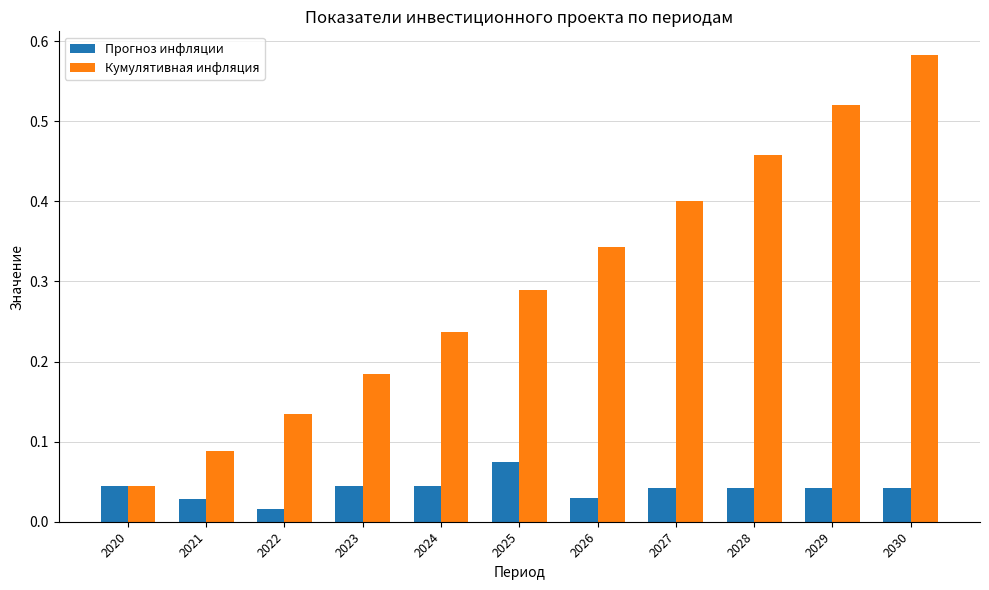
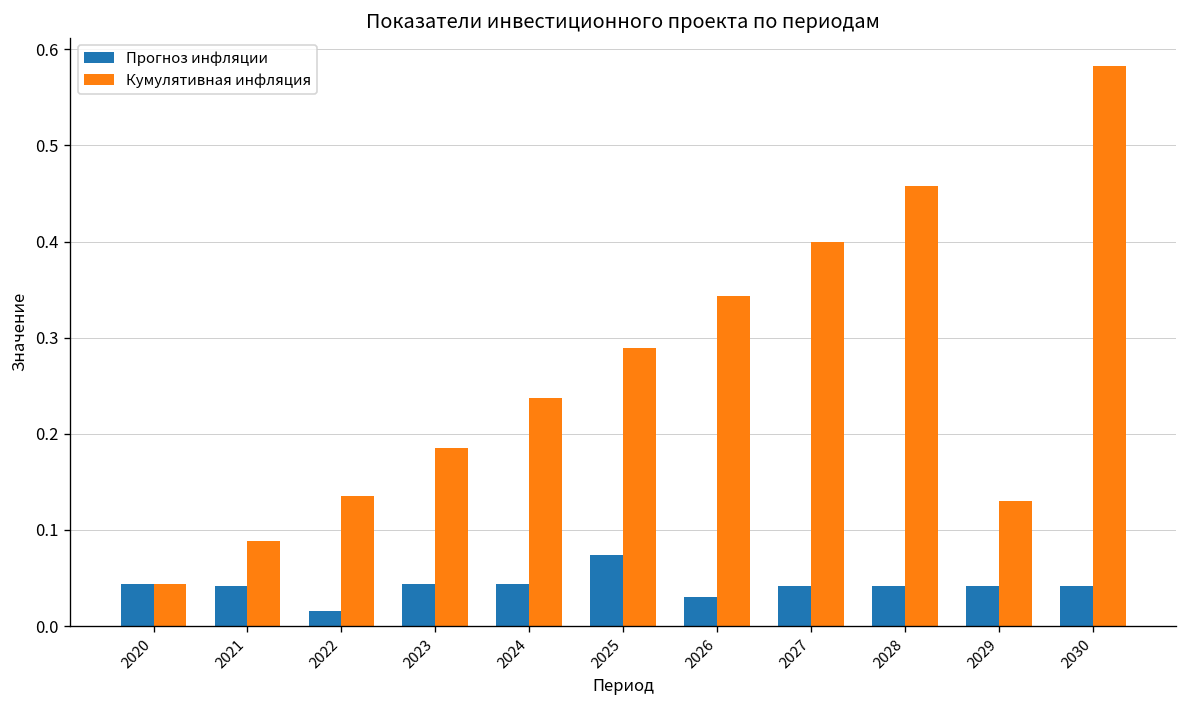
  {
    "Прогноз инфляции": {
      "2020": 0.04,
-     "2021": 0.03,
+     "2021": 0.04,
      "2022": 0.02,
      "2023": 0.04,
      "2024": 0.04,
      "2025": 0.07,
      "2026": 0.03,
      "2027": 0.04,
      "2028": 0.04,
      "2029": 0.04,
      "2030": 0.04
    },
    "Кумулятивная инфляция": {
      "2020": 0.04,
      "2021": 0.09,
      "2022": 0.14,
      "2023": 0.19,
      "2024": 0.24,
      "2025": 0.29,
      "2026": 0.34,
      "2027": 0.40,
      "2028": 0.46,
-     "2029": 0.52,
+     "2029": 0.13,
      "2030": 0.58
    }
  }
